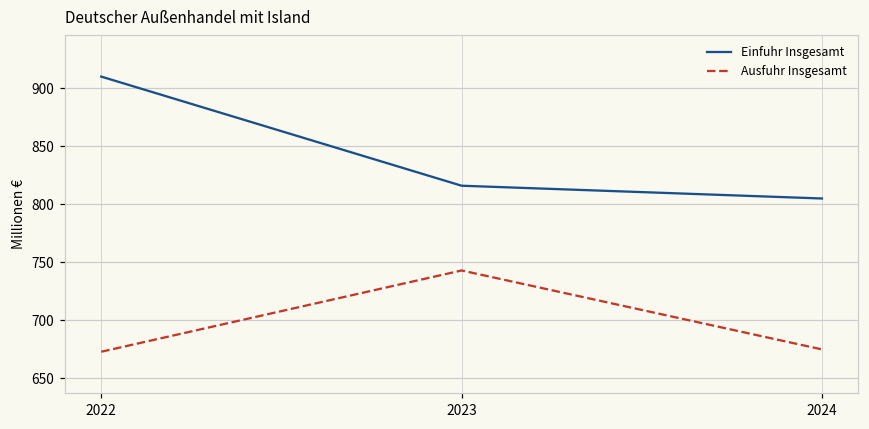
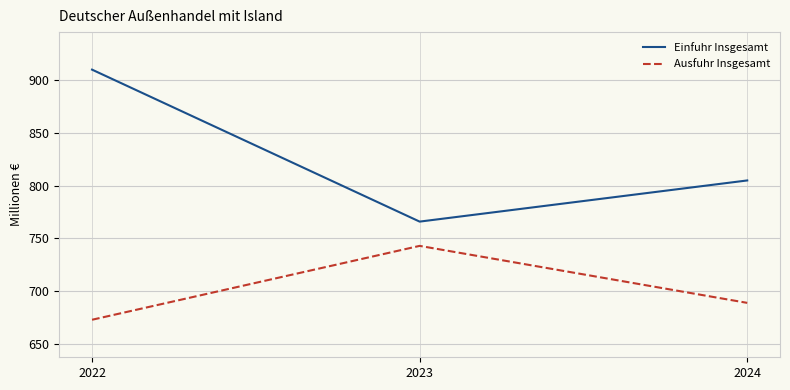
  {
    "Einfuhr Insgesamt": {
      "2022": 910,
-     "2023": 816,
+     "2023": 766,
      "2024": 805
    },
    "Ausfuhr Insgesamt": {
      "2022": 673,
      "2023": 743,
-     "2024": 675
+     "2024": 689
    }
  }
